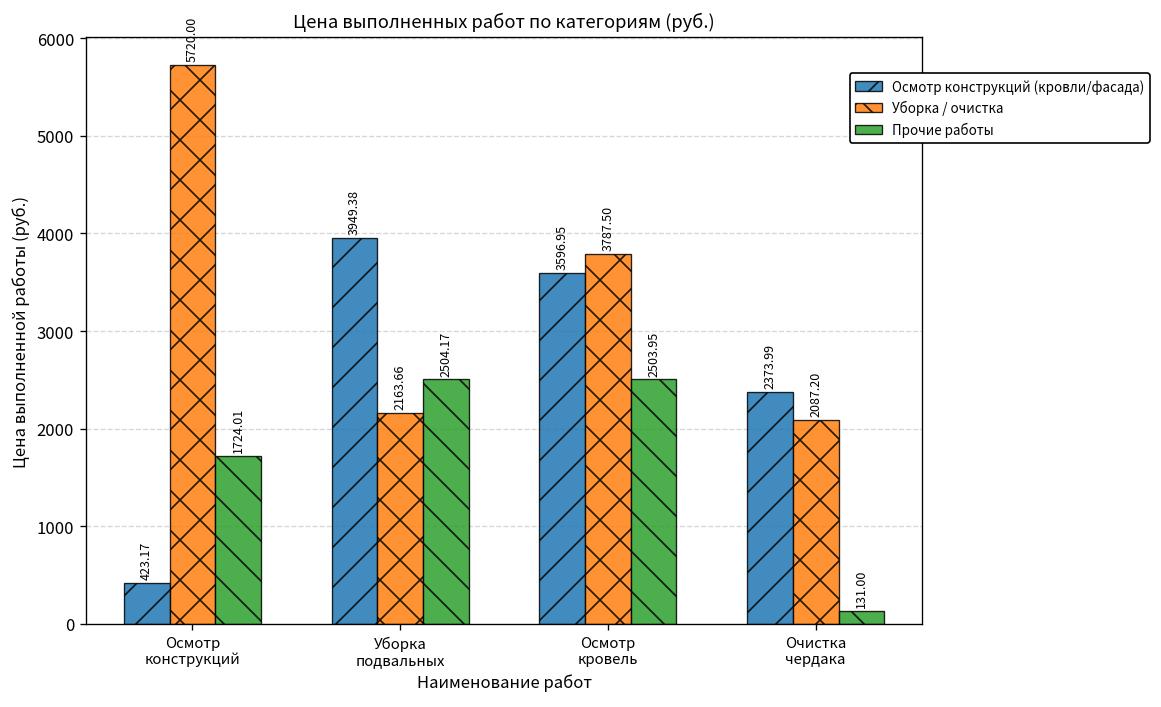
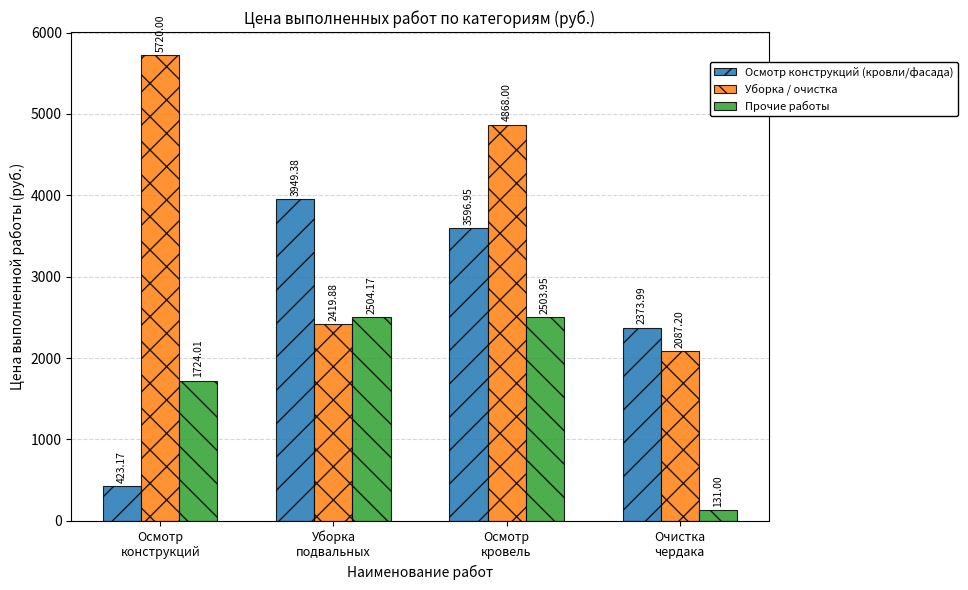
  {
    "Осмотр конструкций (кровли/фасада)": {
      "Осмотр конструкций": 423.17,
      "Уборка подвальных": 3949.38,
      "Осмотр кровель": 3596.95,
      "Очистка чердака": 2373.99
    },
    "Уборка / очистка": {
      "Осмотр конструкций": 5720.00,
-     "Уборка подвальных": 2163.66,
-     "Осмотр кровель": 3787.50,
+     "Уборка подвальных": 2419.88,
+     "Осмотр кровель": 4868.00,
      "Очистка чердака": 2087.20
    },
    "Прочие работы": {
      "Осмотр конструкций": 1724.01,
      "Уборка подвальных": 2504.17,
      "Осмотр кровель": 2503.95,
      "Очистка чердака": 131.00
    }
  }
